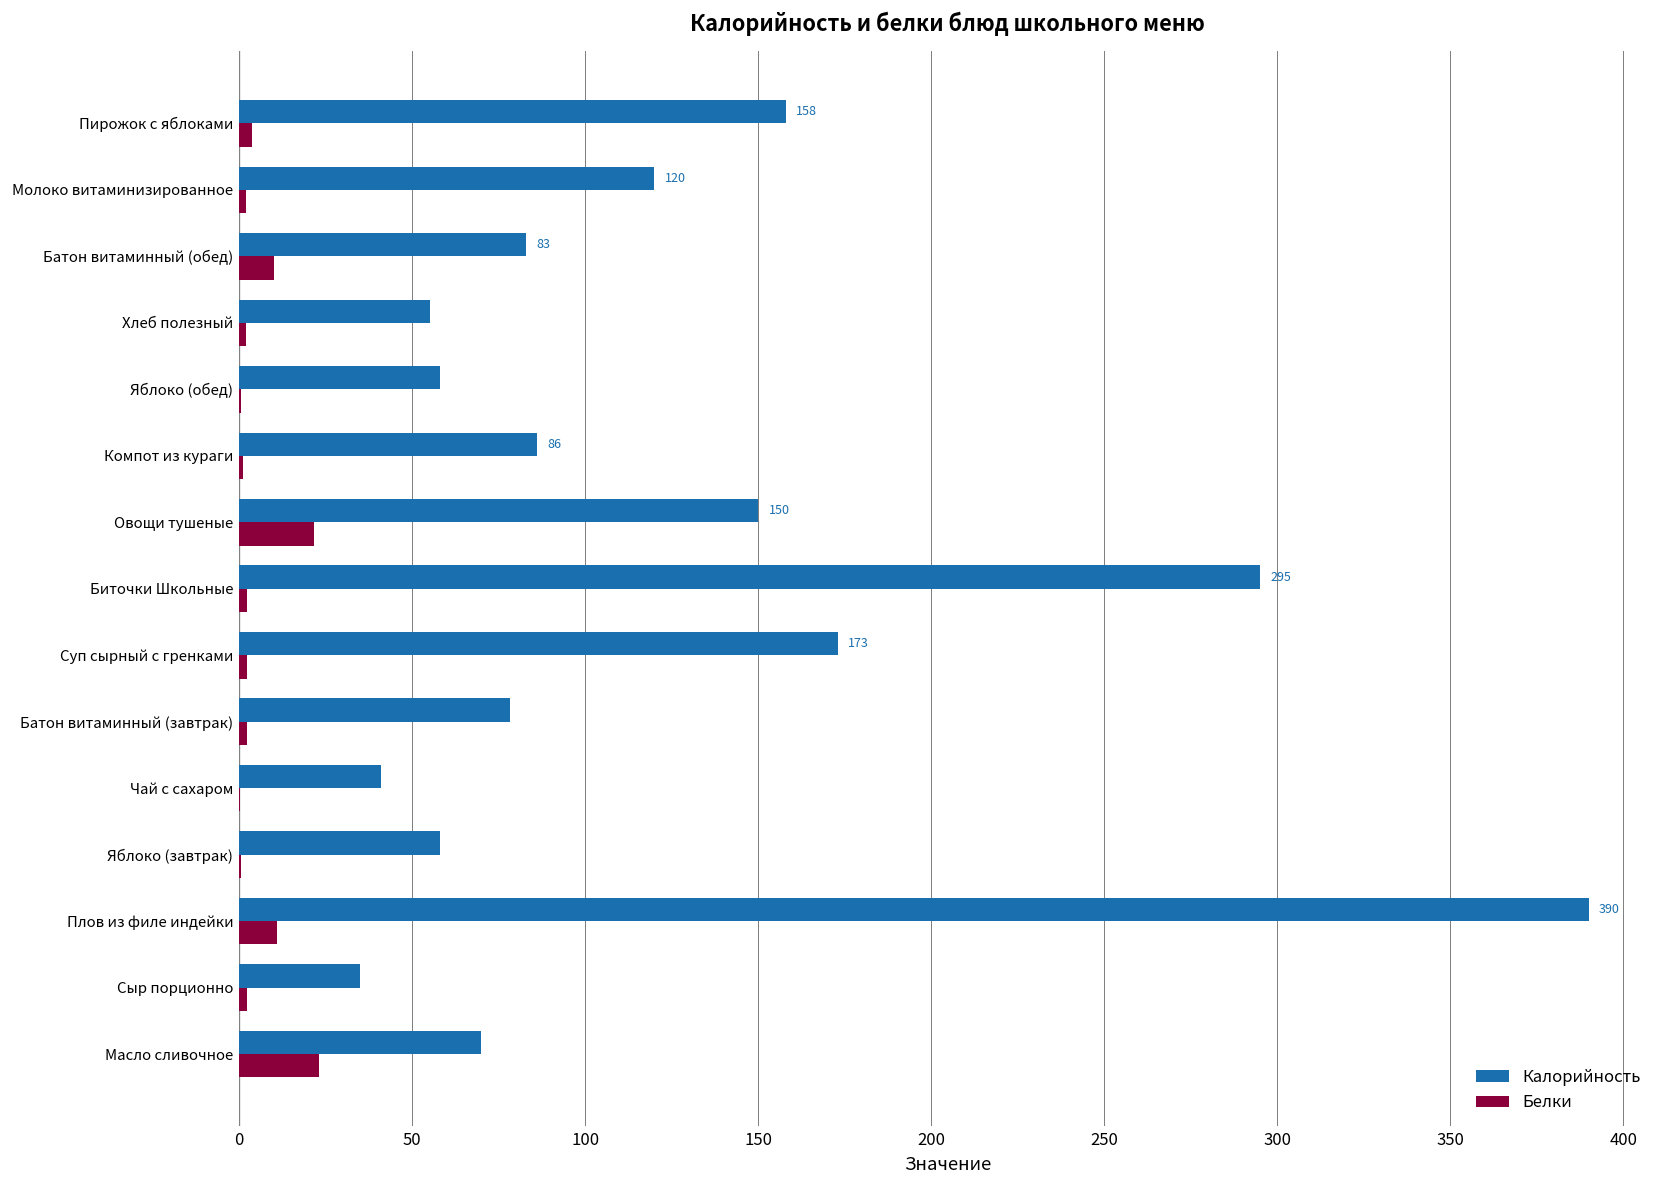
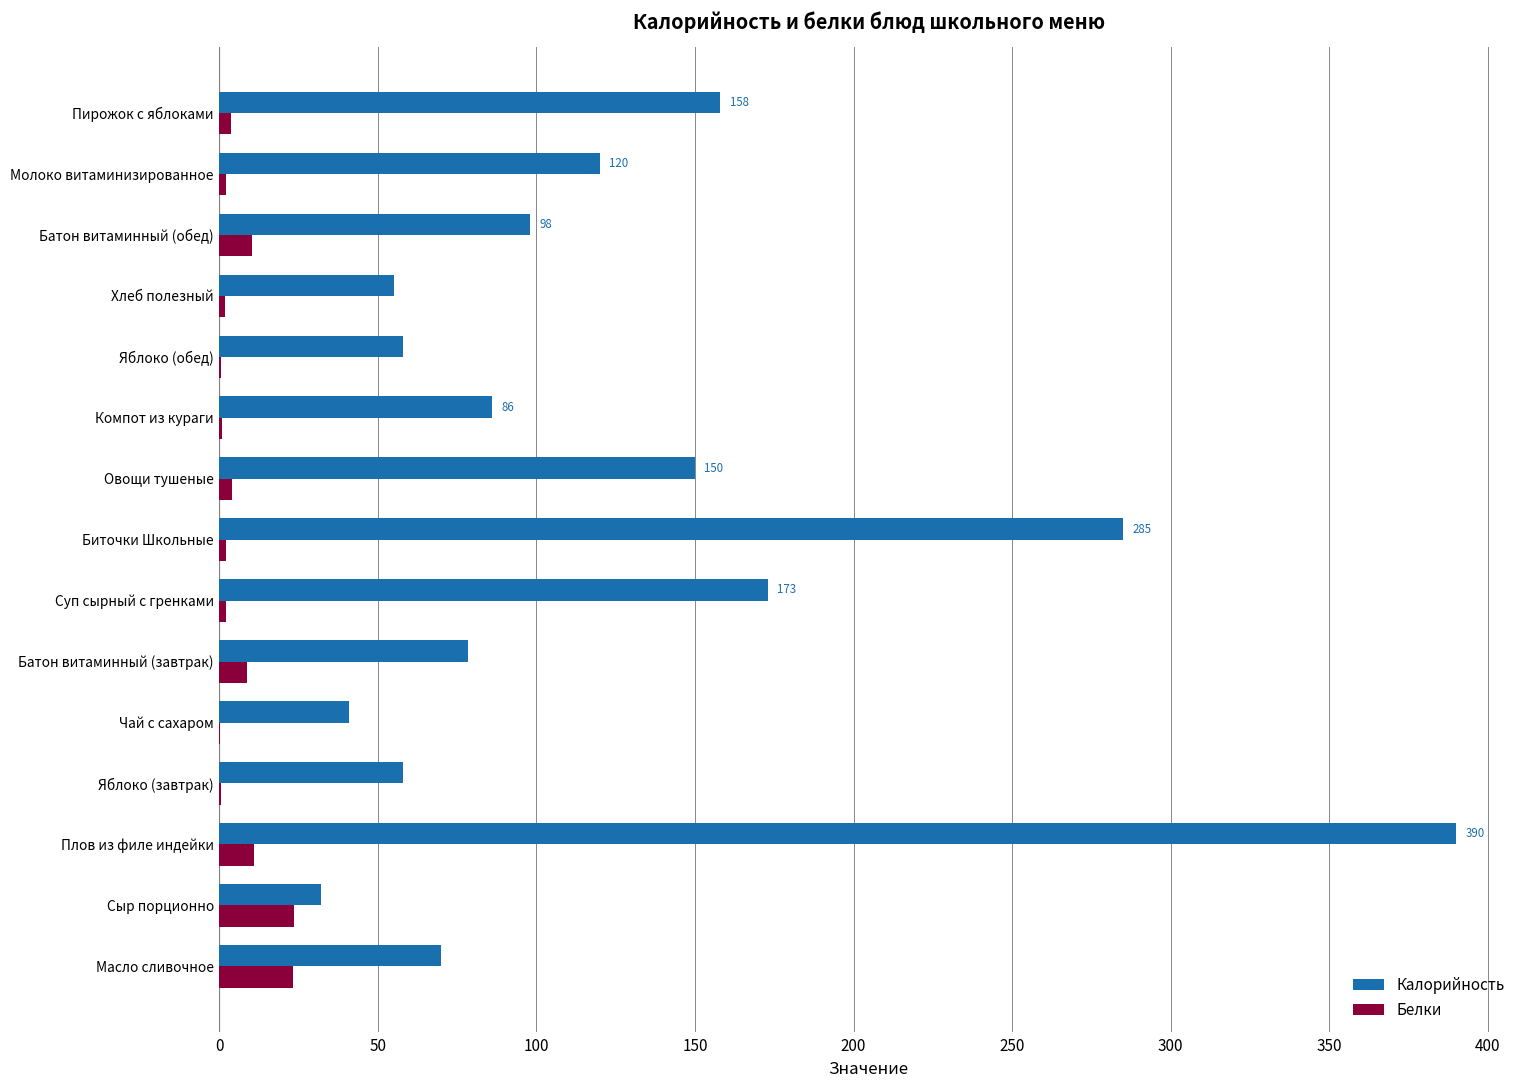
  {
    "Калорийность": {
      "Пирожок с яблоками": 158,
      "Молоко витаминизированное": 120,
-     "Батон витаминный (обед)": 83,
+     "Батон витаминный (обед)": 98,
      "Компот из кураги": 86,
      "Овощи тушеные": 150,
-     "Биточки Школьные": 295,
+     "Биточки Школьные": 285,
      "Суп сырный с гренками": 173,
      "Плов из филе индейки": 390,
-     "Сыр порционно": 35
+     "Сыр порционно": 32
    },
    "Белки": {
      "Пирожок с яблоками": 4,
      "Молоко витаминизированное": 2,
      "Батон витаминный (обед)": 10,
      "Хлеб полезный": 2,
      "Компот из кураги": 1,
-     "Овощи тушеные": 22,
+     "Овощи тушеные": 4,
      "Биточки Школьные": 2,
      "Суп сырный с гренками": 2,
-     "Батон витаминный (завтрак)": 2,
+     "Батон витаминный (завтрак)": 9,
      "Плов из филе индейки": 11,
-     "Сыр порционно": 2,
+     "Сыр порционно": 24,
      "Масло сливочное": 23
    }
  }
